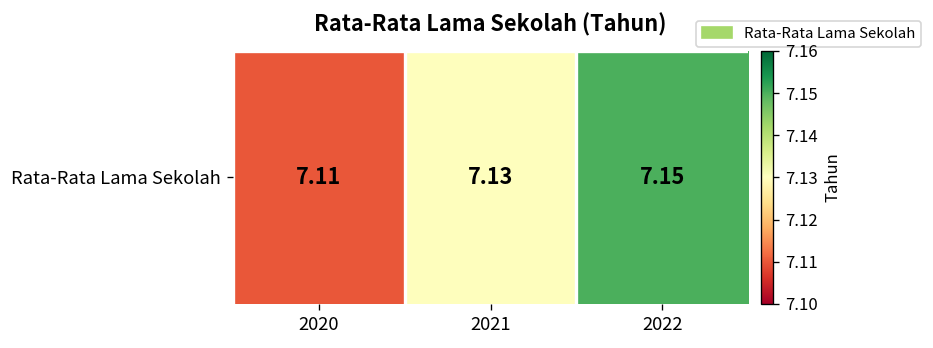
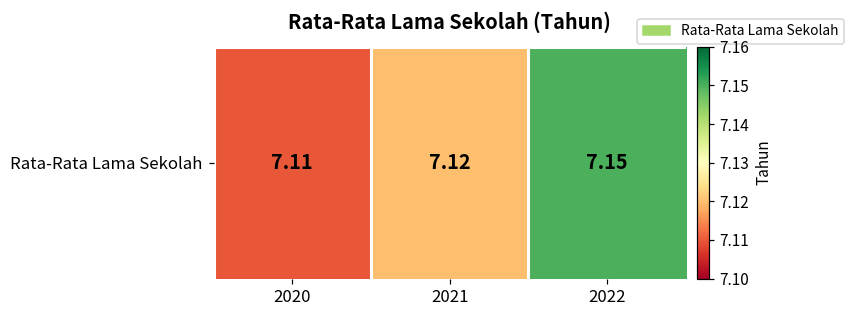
  {
    "Rata-Rata Lama Sekolah": {
      "2020": 7.11,
-     "2021": 7.13,
+     "2021": 7.12,
      "2022": 7.15
    }
  }
